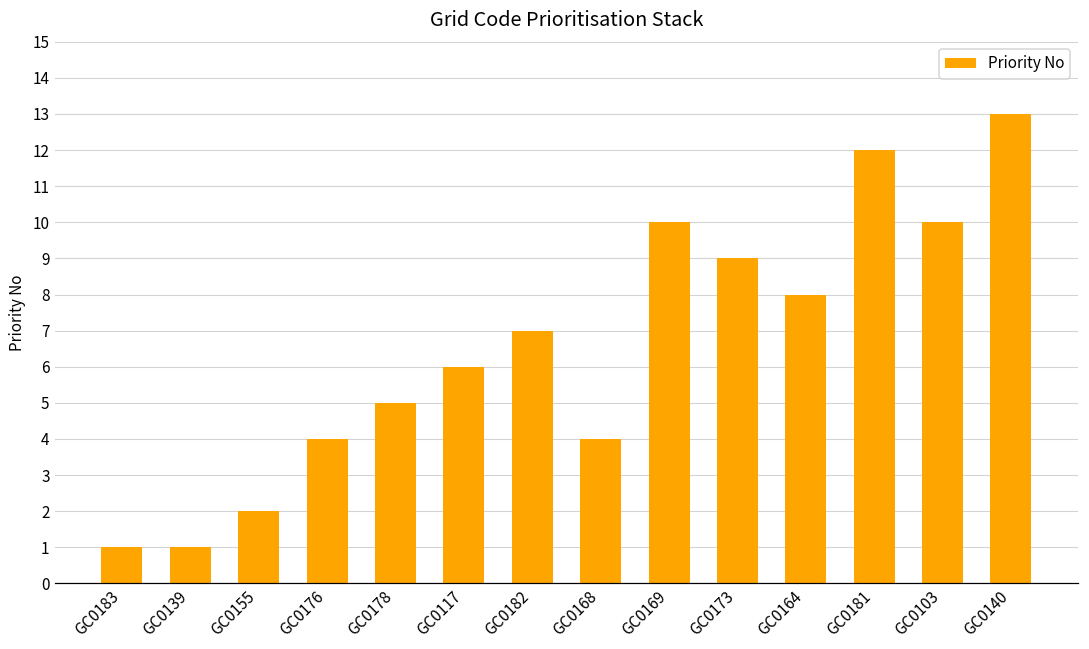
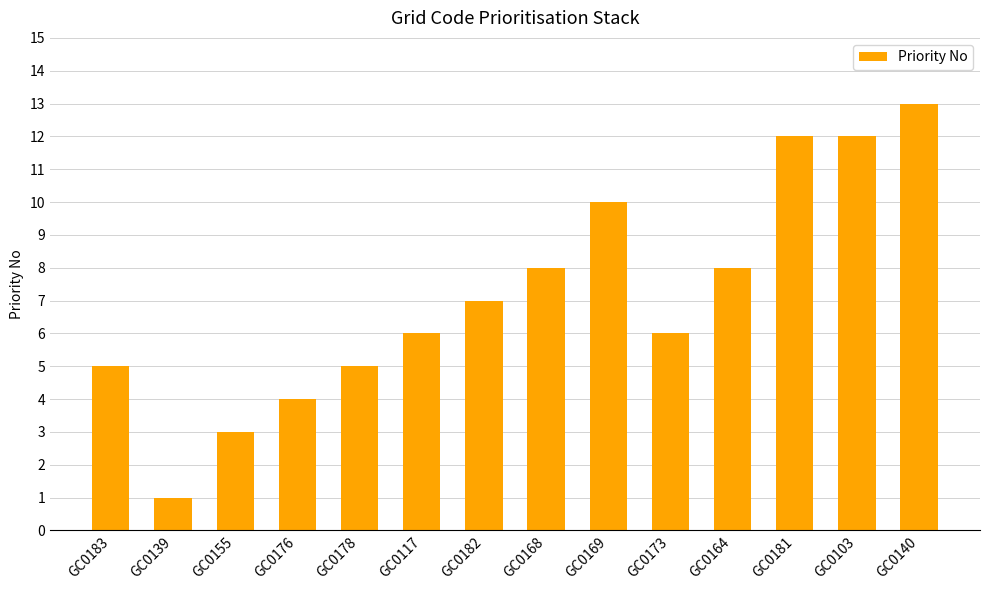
  {
-   "GC0183": 1,
+   "GC0183": 5,
    "GC0139": 1,
-   "GC0155": 2,
+   "GC0155": 3,
    "GC0176": 4,
    "GC0178": 5,
    "GC0117": 6,
    "GC0182": 7,
-   "GC0168": 4,
+   "GC0168": 8,
    "GC0169": 10,
-   "GC0173": 9,
+   "GC0173": 6,
    "GC0164": 8,
    "GC0181": 12,
-   "GC0103": 10,
+   "GC0103": 12,
    "GC0140": 13
  }
